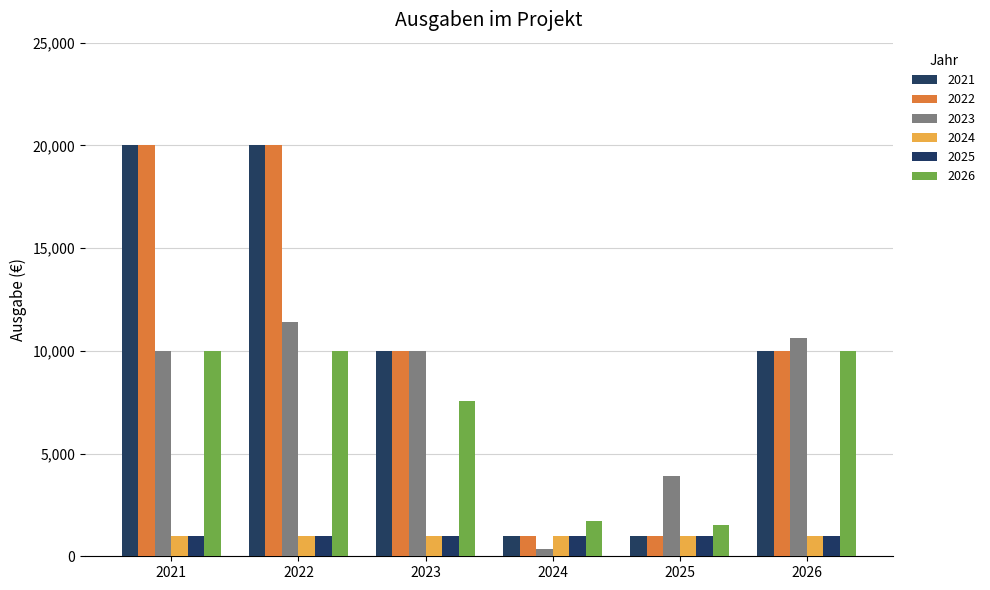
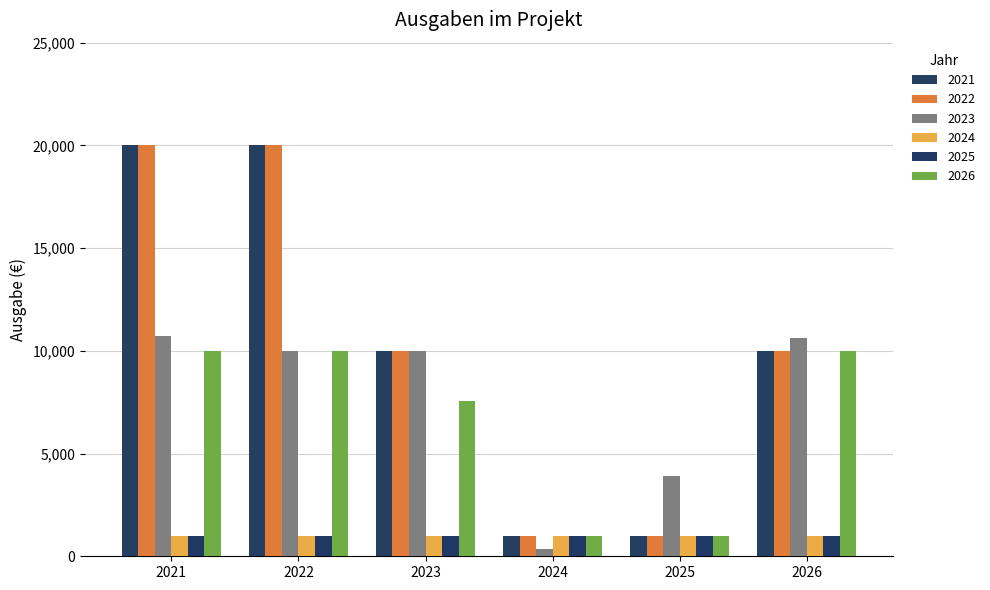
  {
    "2023": {
-     "2021": "10,000",
-     "2022": "11,400",
+     "2021": "10,700",
+     "2022": "10,000",
      "2023": "10,000",
      "2024": "400",
      "2025": "3,900",
      "2026": "10,600"
    },
    "2026": {
      "2021": "10,000",
      "2022": "10,000",
      "2023": "7,500",
-     "2024": "1,700",
-     "2025": "1,500",
+     "2024": "1,000",
+     "2025": "1,000",
      "2026": "10,000"
    }
  }
